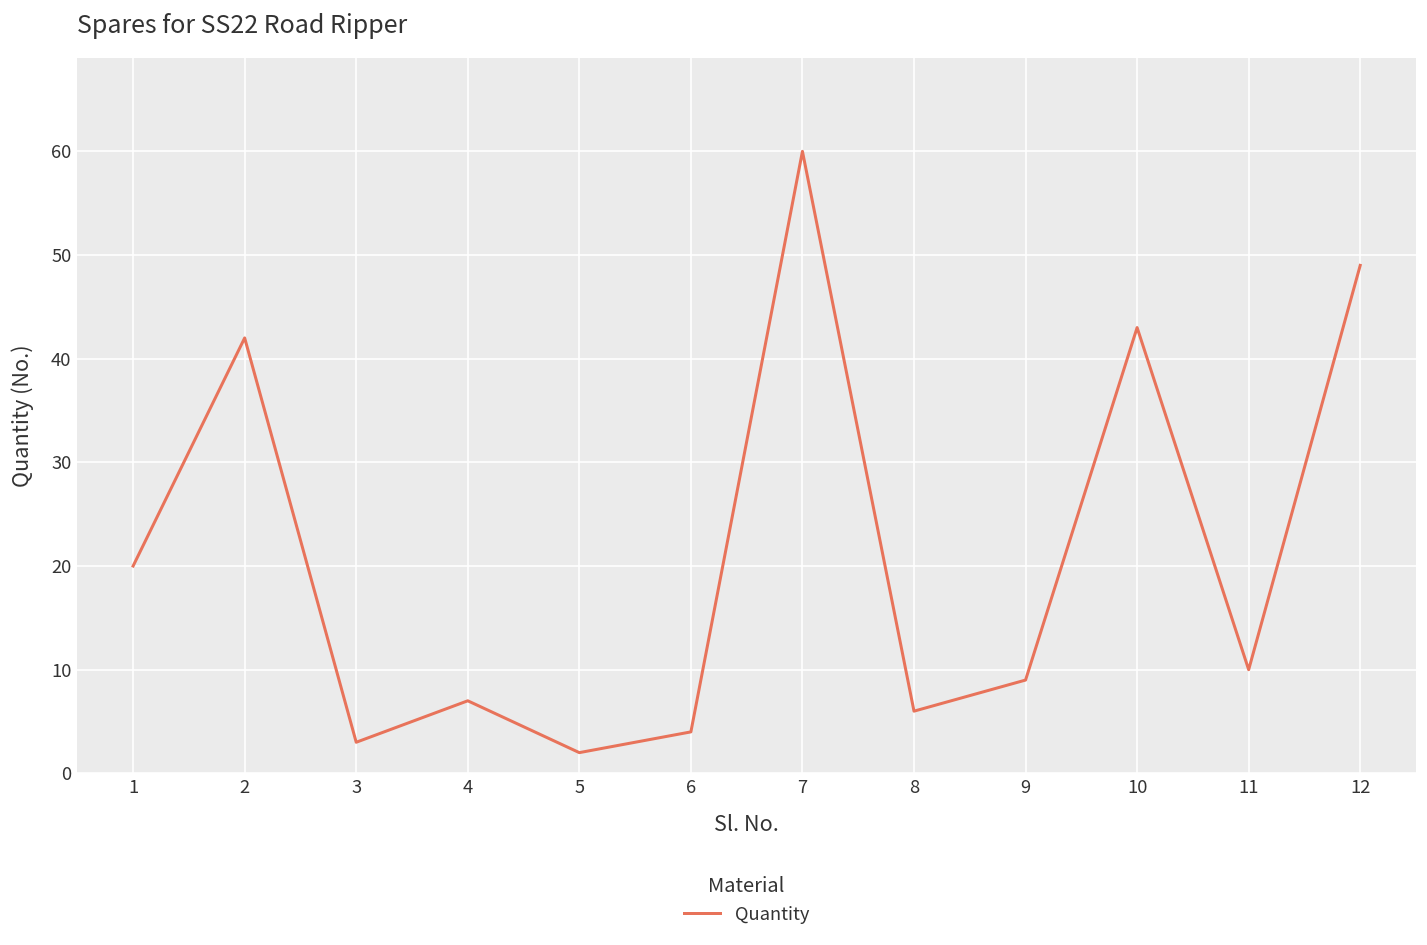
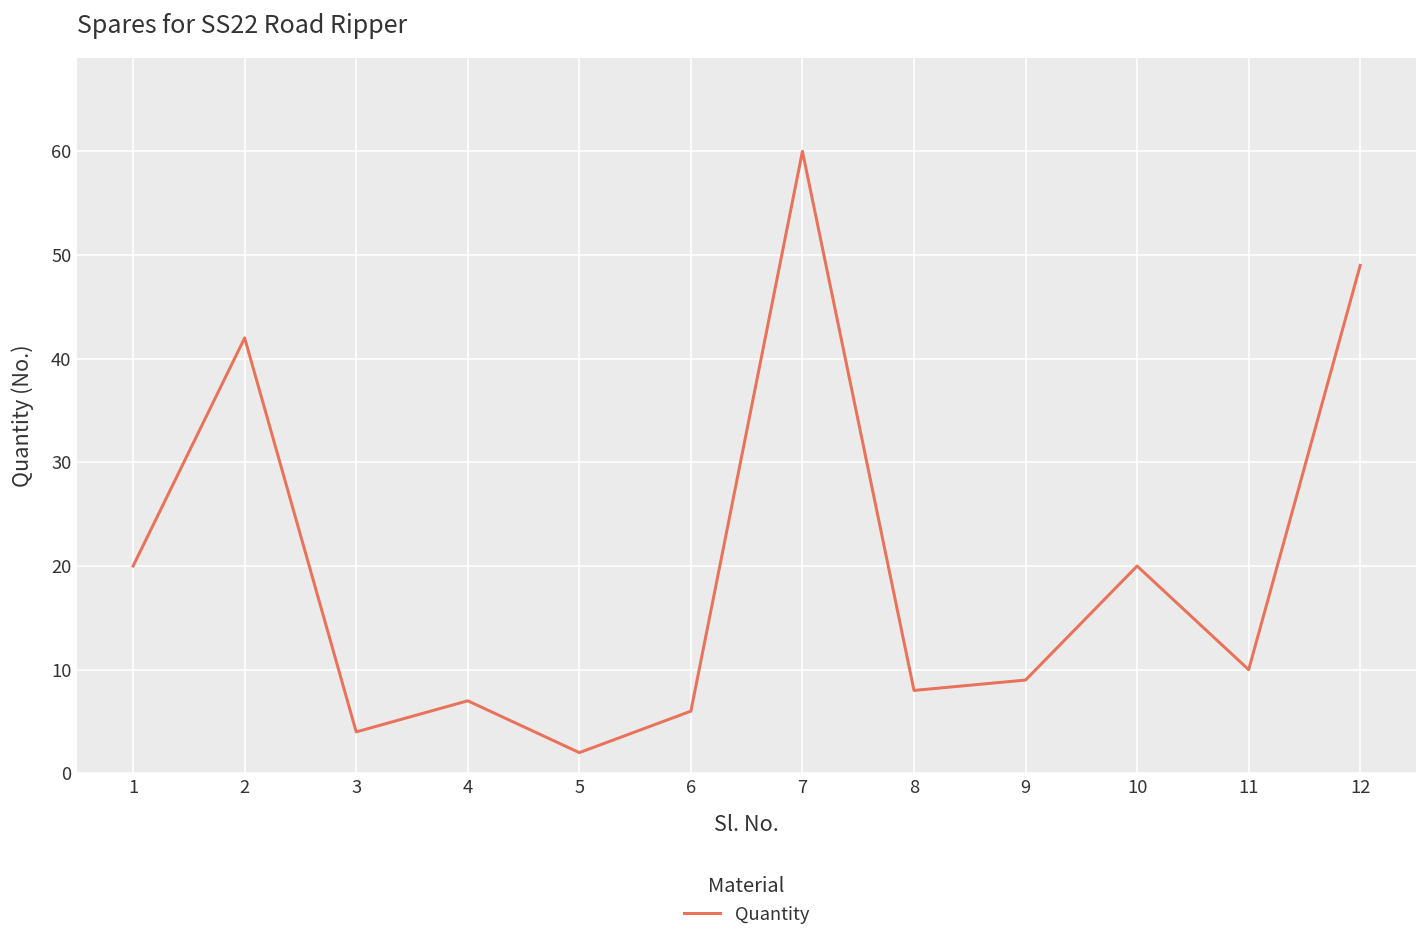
  {
    "1": 20,
    "2": 42,
-   "3": 3,
+   "3": 4,
    "4": 7,
    "5": 2,
-   "6": 4,
+   "6": 6,
    "7": 60,
-   "8": 6,
+   "8": 8,
    "9": 9,
-   "10": 43,
+   "10": 20,
    "11": 10,
    "12": 49
  }
